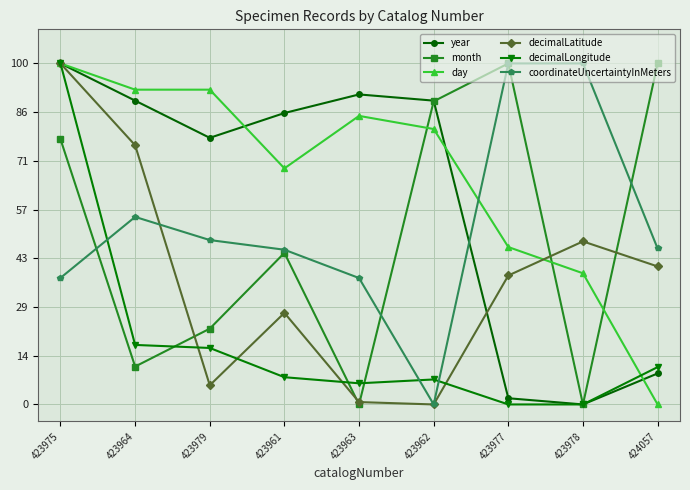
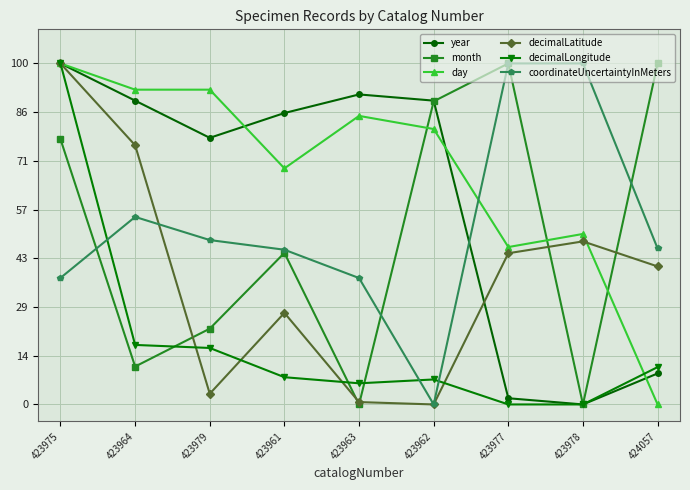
  {
    "day": {
      "423964": 92,
      "423979": 92,
      "423961": 69,
      "423963": 85,
      "423962": 81,
      "423977": 46,
-     "423978": 38,
+     "423978": 50,
      "424057": 0
    },
    "decimalLatitude": {
      "423964": 76,
-     "423979": 6,
+     "423979": 3,
      "423961": 27,
-     "423977": 38,
+     "423977": 44,
      "423978": 48,
      "424057": 40
    }
  }
